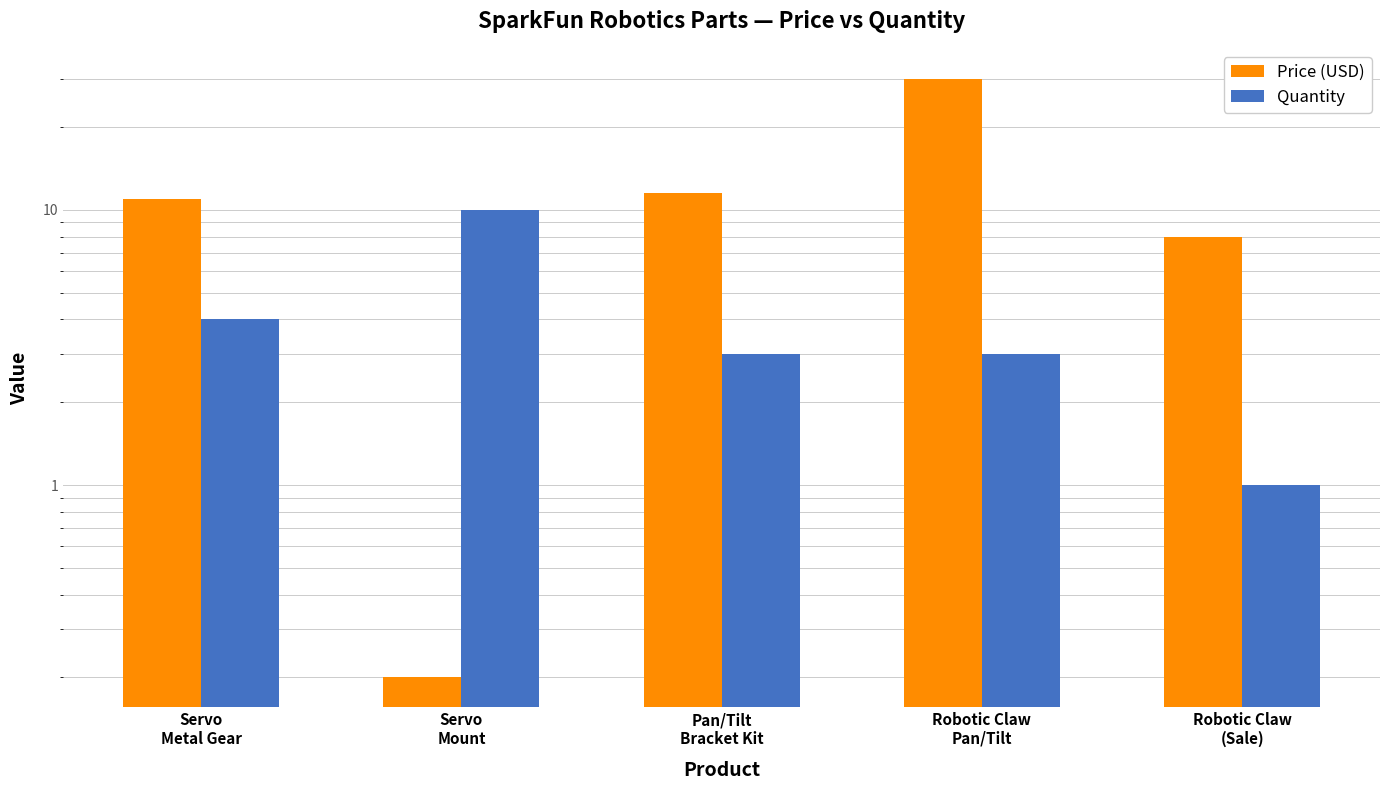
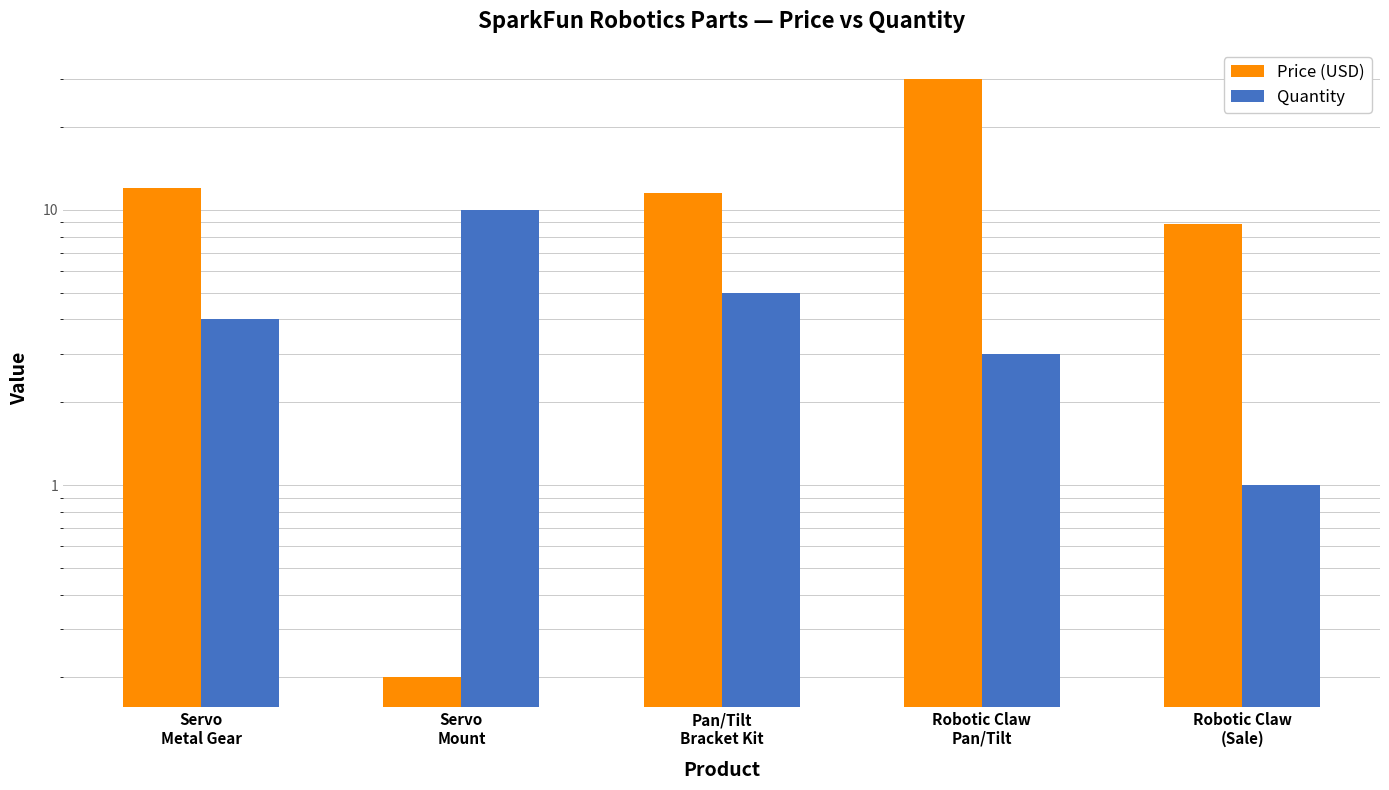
  {
    "Price (USD)": {
-     "Servo Metal Gear": 11.0,
+     "Servo Metal Gear": 12,
      "Servo Mount": 0.2,
      "Pan/Tilt Bracket Kit": 11.5,
      "Robotic Claw Pan/Tilt": 30,
-     "Robotic Claw (Sale)": 8.0
+     "Robotic Claw (Sale)": 8.9
    },
    "Quantity": {
      "Servo Metal Gear": 4,
      "Servo Mount": 10,
-     "Pan/Tilt Bracket Kit": 3,
+     "Pan/Tilt Bracket Kit": 5,
      "Robotic Claw Pan/Tilt": 3,
      "Robotic Claw (Sale)": 1
    }
  }
